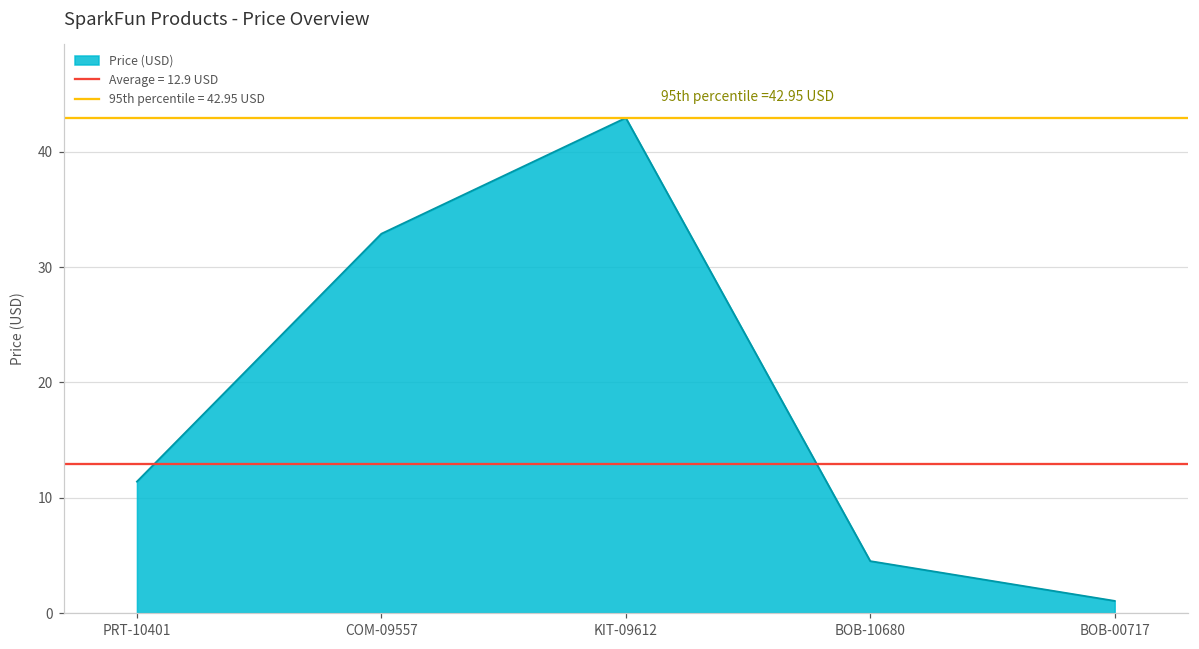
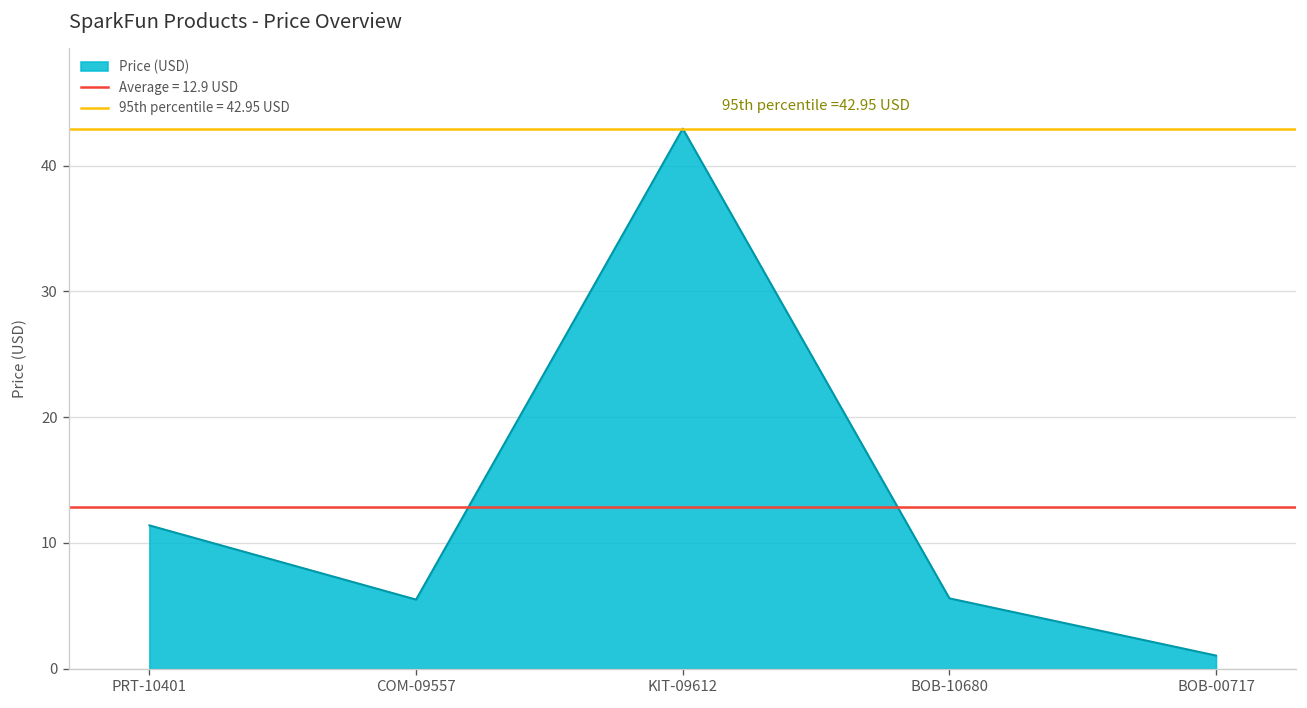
  {
    "PRT-10401": 11.4,
-   "COM-09557": 32.9,
+   "COM-09557": 5.5,
    "KIT-09612": 43.0,
-   "BOB-10680": 4.5,
+   "BOB-10680": 5.6,
    "BOB-00717": 1.1
  }
